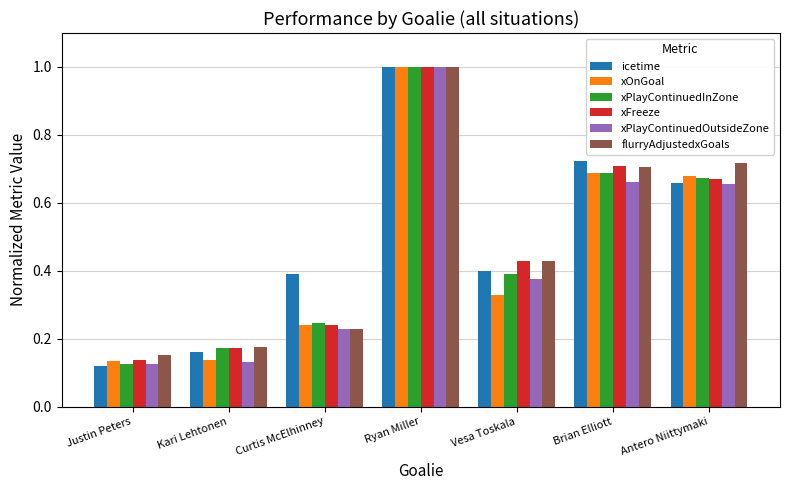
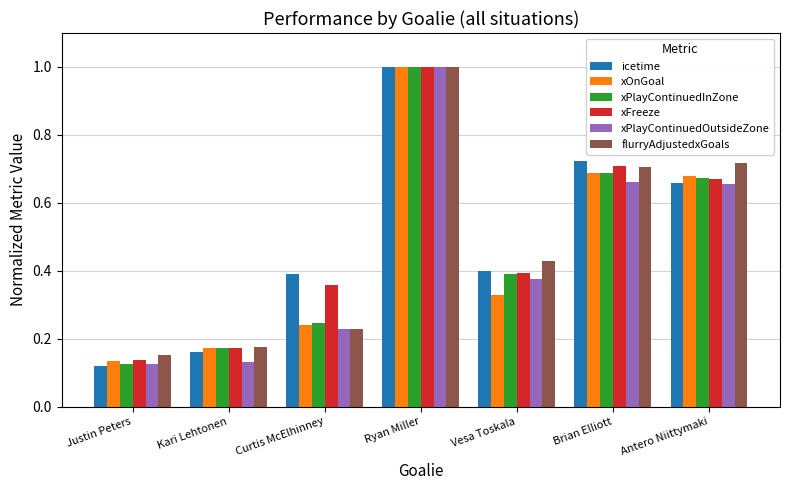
  {
    "icetime": {
      "Justin Peters": 0.12,
      "Kari Lehtonen": 0.16,
      "Curtis McElhinney": 0.39,
      "Ryan Miller": 1.00,
      "Vesa Toskala": 0.40,
      "Brian Elliott": 0.72,
      "Antero Niittymaki": 0.66
    },
    "xOnGoal": {
      "Justin Peters": 0.13,
-     "Kari Lehtonen": 0.14,
+     "Kari Lehtonen": 0.17,
      "Curtis McElhinney": 0.24,
      "Ryan Miller": 1.00,
      "Vesa Toskala": 0.33,
      "Brian Elliott": 0.69,
      "Antero Niittymaki": 0.68
    },
    "xPlayContinuedInZone": {
      "Justin Peters": 0.13,
      "Kari Lehtonen": 0.17,
      "Curtis McElhinney": 0.25,
      "Ryan Miller": 1.00,
      "Vesa Toskala": 0.39,
      "Brian Elliott": 0.69,
      "Antero Niittymaki": 0.67
    },
    "xFreeze": {
      "Justin Peters": 0.14,
      "Kari Lehtonen": 0.17,
-     "Curtis McElhinney": 0.24,
+     "Curtis McElhinney": 0.36,
      "Ryan Miller": 1.00,
-     "Vesa Toskala": 0.43,
+     "Vesa Toskala": 0.39,
      "Brian Elliott": 0.71,
      "Antero Niittymaki": 0.67
    },
    "xPlayContinuedOutsideZone": {
      "Justin Peters": 0.13,
      "Kari Lehtonen": 0.13,
      "Curtis McElhinney": 0.23,
      "Ryan Miller": 1.00,
      "Vesa Toskala": 0.38,
      "Brian Elliott": 0.66,
      "Antero Niittymaki": 0.65
    },
    "flurryAdjustedxGoals": {
      "Justin Peters": 0.15,
      "Kari Lehtonen": 0.18,
      "Curtis McElhinney": 0.23,
      "Ryan Miller": 1.00,
      "Vesa Toskala": 0.43,
      "Brian Elliott": 0.71,
      "Antero Niittymaki": 0.72
    }
  }
